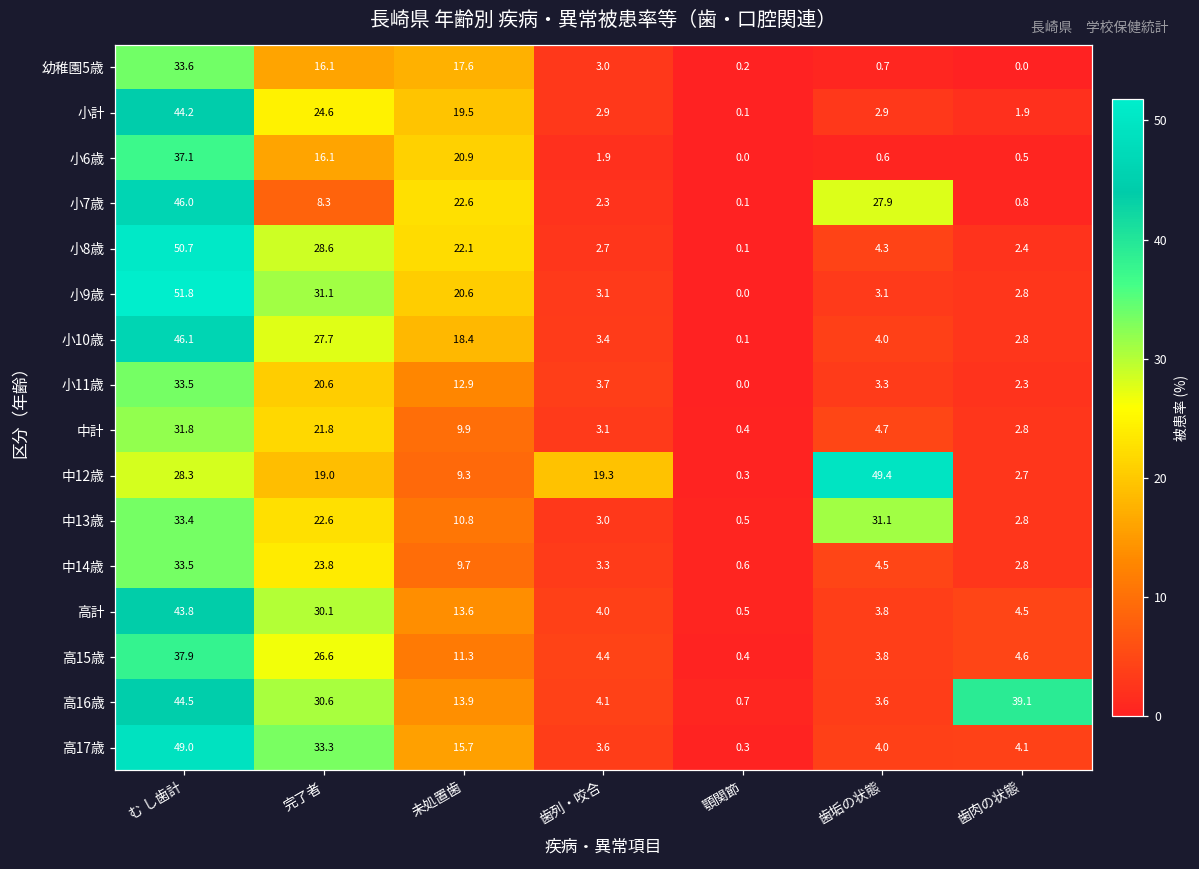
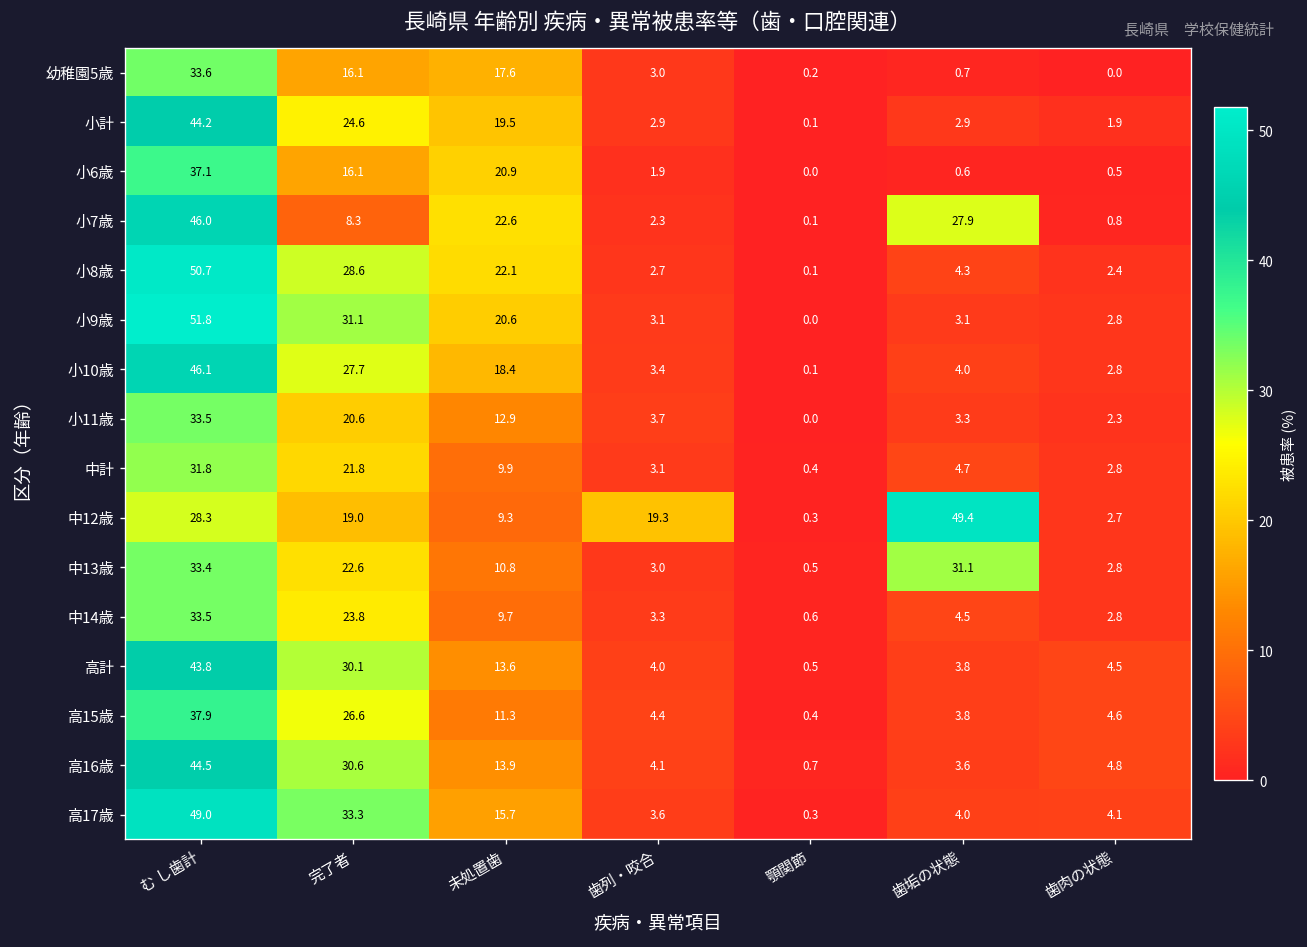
  {
    "幼稚園5歳": {
      "む し歯計": 33.6,
      "完了者": 16.1,
      "未処置歯": 17.6,
      "歯列・咬合": 3.0,
      "顎関節": 0.2,
      "歯垢の状態": 0.7,
      "歯肉の状態": 0.0
    },
    "小計": {
      "む し歯計": 44.2,
      "完了者": 24.6,
      "未処置歯": 19.5,
      "歯列・咬合": 2.9,
      "顎関節": 0.1,
      "歯垢の状態": 2.9,
      "歯肉の状態": 1.9
    },
    "小6歳": {
      "む し歯計": 37.1,
      "完了者": 16.1,
      "未処置歯": 20.9,
      "歯列・咬合": 1.9,
      "顎関節": 0.0,
      "歯垢の状態": 0.6,
      "歯肉の状態": 0.5
    },
    "小7歳": {
      "む し歯計": 46.0,
      "完了者": 8.3,
      "未処置歯": 22.6,
      "歯列・咬合": 2.3,
      "顎関節": 0.1,
      "歯垢の状態": 27.9,
      "歯肉の状態": 0.8
    },
    "小8歳": {
      "む し歯計": 50.7,
      "完了者": 28.6,
      "未処置歯": 22.1,
      "歯列・咬合": 2.7,
      "顎関節": 0.1,
      "歯垢の状態": 4.3,
      "歯肉の状態": 2.4
    },
    "小9歳": {
      "む し歯計": 51.8,
      "完了者": 31.1,
      "未処置歯": 20.6,
      "歯列・咬合": 3.1,
      "顎関節": 0.0,
      "歯垢の状態": 3.1,
      "歯肉の状態": 2.8
    },
    "小10歳": {
      "む し歯計": 46.1,
      "完了者": 27.7,
      "未処置歯": 18.4,
      "歯列・咬合": 3.4,
      "顎関節": 0.1,
      "歯垢の状態": 4.0,
      "歯肉の状態": 2.8
    },
    "小11歳": {
      "む し歯計": 33.5,
      "完了者": 20.6,
      "未処置歯": 12.9,
      "歯列・咬合": 3.7,
      "顎関節": 0.0,
      "歯垢の状態": 3.3,
      "歯肉の状態": 2.3
    },
    "中計": {
      "む し歯計": 31.8,
      "完了者": 21.8,
      "未処置歯": 9.9,
      "歯列・咬合": 3.1,
      "顎関節": 0.4,
      "歯垢の状態": 4.7,
      "歯肉の状態": 2.8
    },
    "中12歳": {
      "む し歯計": 28.3,
      "完了者": 19.0,
      "未処置歯": 9.3,
      "歯列・咬合": 19.3,
      "顎関節": 0.3,
      "歯垢の状態": 49.4,
      "歯肉の状態": 2.7
    },
    "中13歳": {
      "む し歯計": 33.4,
      "完了者": 22.6,
      "未処置歯": 10.8,
      "歯列・咬合": 3.0,
      "顎関節": 0.5,
      "歯垢の状態": 31.1,
      "歯肉の状態": 2.8
    },
    "中14歳": {
      "む し歯計": 33.5,
      "完了者": 23.8,
      "未処置歯": 9.7,
      "歯列・咬合": 3.3,
      "顎関節": 0.6,
      "歯垢の状態": 4.5,
      "歯肉の状態": 2.8
    },
    "高計": {
      "む し歯計": 43.8,
      "完了者": 30.1,
      "未処置歯": 13.6,
      "歯列・咬合": 4.0,
      "顎関節": 0.5,
      "歯垢の状態": 3.8,
      "歯肉の状態": 4.5
    },
    "高15歳": {
      "む し歯計": 37.9,
      "完了者": 26.6,
      "未処置歯": 11.3,
      "歯列・咬合": 4.4,
      "顎関節": 0.4,
      "歯垢の状態": 3.8,
      "歯肉の状態": 4.6
    },
    "高16歳": {
      "む し歯計": 44.5,
      "完了者": 30.6,
      "未処置歯": 13.9,
      "歯列・咬合": 4.1,
      "顎関節": 0.7,
      "歯垢の状態": 3.6,
-     "歯肉の状態": 39.1
+     "歯肉の状態": 4.8
    },
    "高17歳": {
      "む し歯計": 49.0,
      "完了者": 33.3,
      "未処置歯": 15.7,
      "歯列・咬合": 3.6,
      "顎関節": 0.3,
      "歯垢の状態": 4.0,
      "歯肉の状態": 4.1
    }
  }
